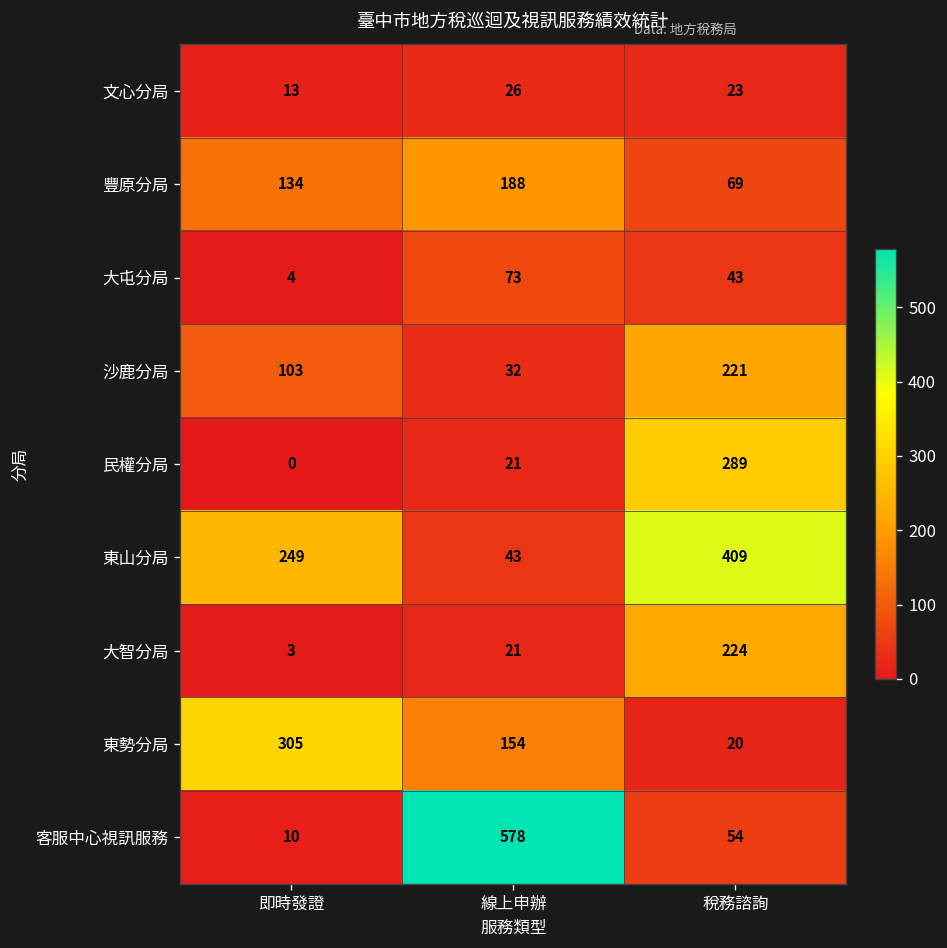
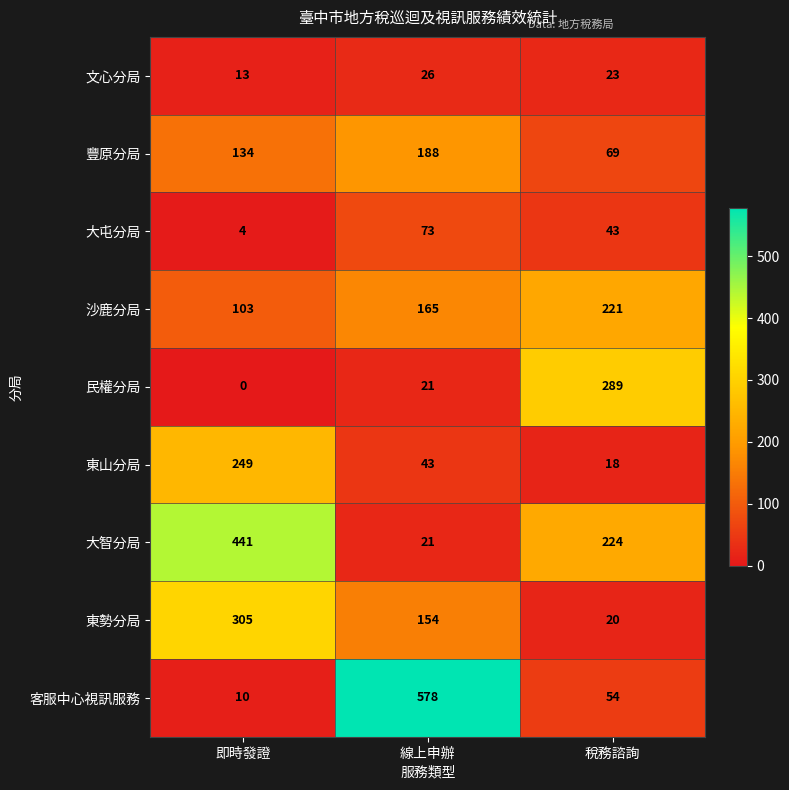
  {
    "文心分局": {
      "即時發證": 13,
      "線上申辦": 26,
      "稅務諮詢": 23
    },
    "豐原分局": {
      "即時發證": 134,
      "線上申辦": 188,
      "稅務諮詢": 69
    },
    "大屯分局": {
      "即時發證": 4,
      "線上申辦": 73,
      "稅務諮詢": 43
    },
    "沙鹿分局": {
      "即時發證": 103,
-     "線上申辦": 32,
+     "線上申辦": 165,
      "稅務諮詢": 221
    },
    "民權分局": {
      "即時發證": 0,
      "線上申辦": 21,
      "稅務諮詢": 289
    },
    "東山分局": {
      "即時發證": 249,
      "線上申辦": 43,
-     "稅務諮詢": 409
+     "稅務諮詢": 18
    },
    "大智分局": {
-     "即時發證": 3,
+     "即時發證": 441,
      "線上申辦": 21,
      "稅務諮詢": 224
    },
    "東勢分局": {
      "即時發證": 305,
      "線上申辦": 154,
      "稅務諮詢": 20
    },
    "客服中心視訊服務": {
      "即時發證": 10,
      "線上申辦": 578,
      "稅務諮詢": 54
    }
  }
